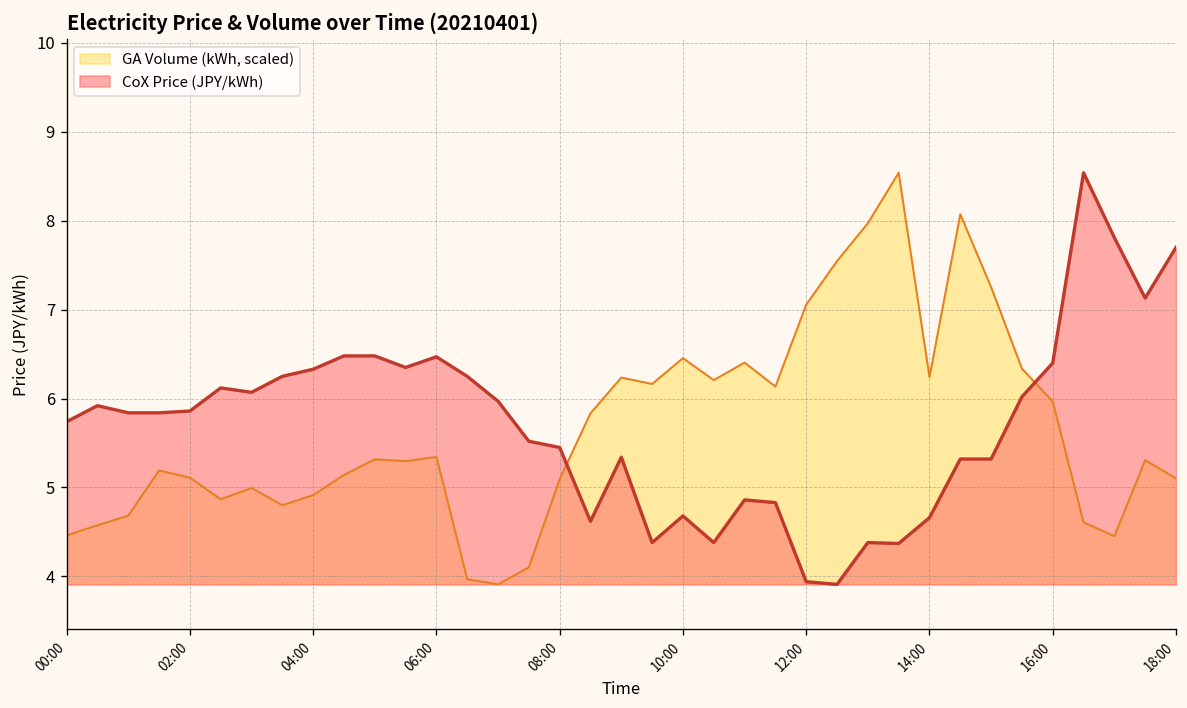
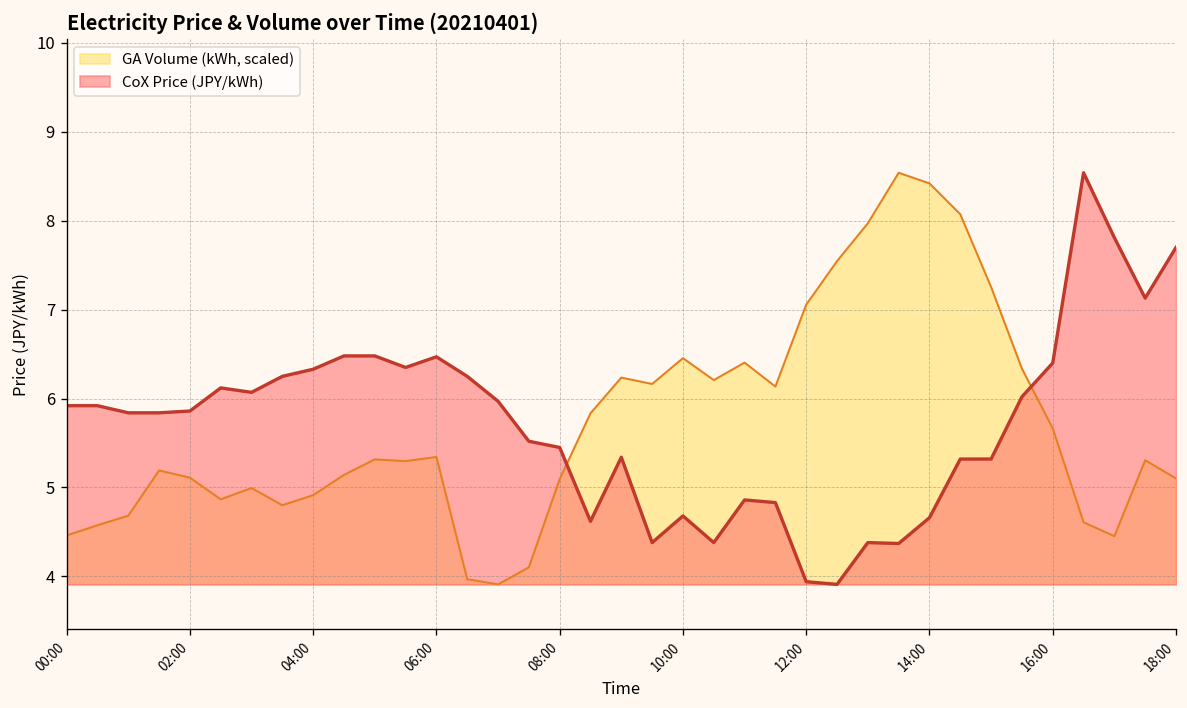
  {
    "GA Volume (kWh, scaled)": {
      "00:00": 4.5,
      "02:00": 5.1,
      "04:00": 4.9,
      "06:00": 5.3,
      "08:00": 5.1,
      "10:00": 6.5,
      "12:00": 7.1,
-     "14:00": 6.2,
-     "16:00": 6.0,
+     "14:00": 8.4,
+     "16:00": 5.7,
      "18:00": 5.1
    },
    "CoX Price (JPY/kWh)": {
-     "00:00": 5.7,
+     "00:00": 5.9,
      "02:00": 5.9,
      "04:00": 6.3,
      "06:00": 6.5,
      "08:00": 5.5,
      "10:00": 4.7,
      "12:00": 3.9,
      "14:00": 4.7,
      "16:00": 6.4,
      "18:00": 7.7
    }
  }
